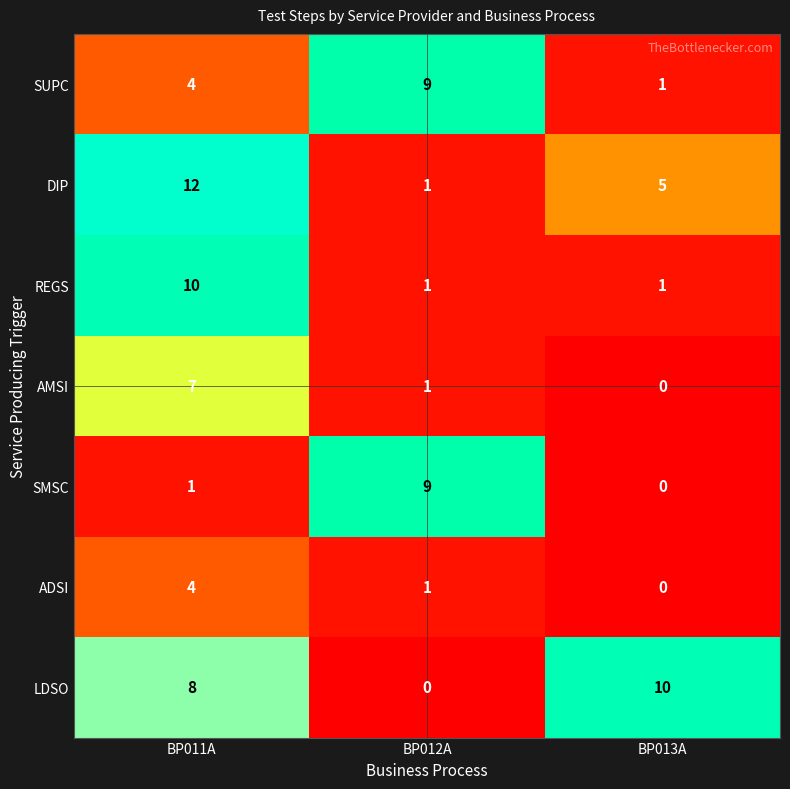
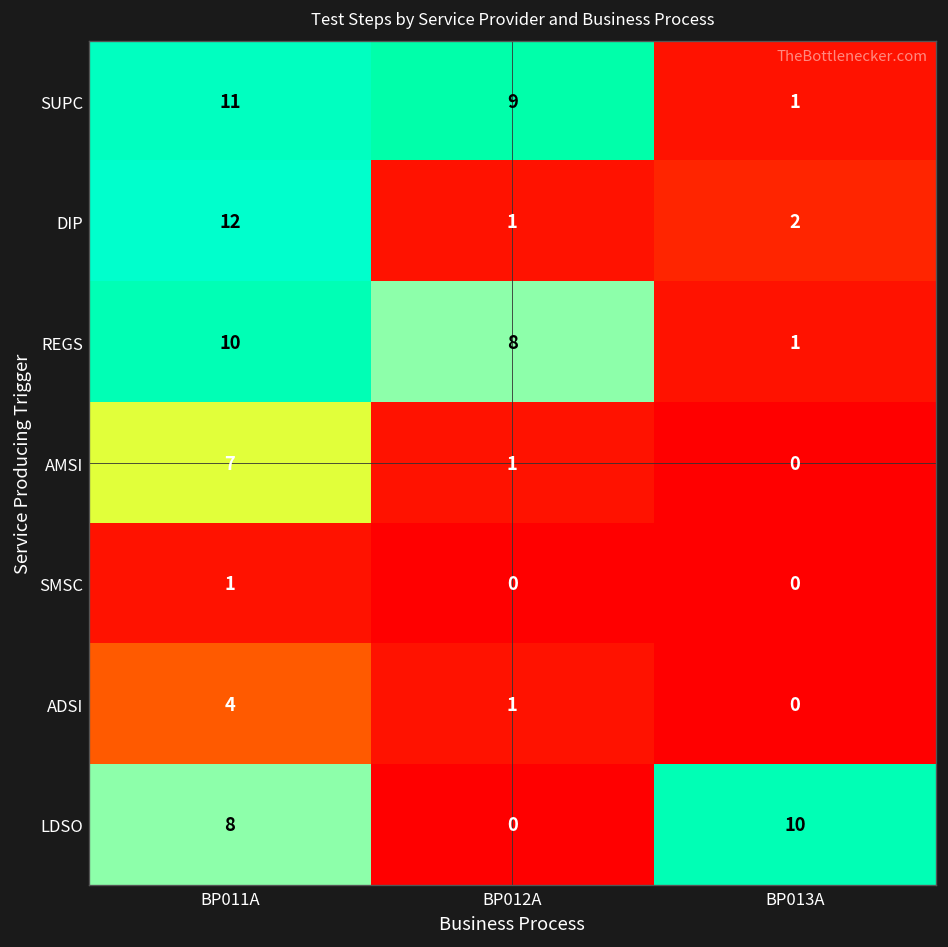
  {
    "SUPC": {
-     "BP011A": 4,
+     "BP011A": 11,
      "BP012A": 9
    },
    "DIP": {
      "BP011A": 12,
      "BP012A": 1,
-     "BP013A": 5
+     "BP013A": 2
    },
    "REGS": {
      "BP011A": 10,
-     "BP012A": 1,
+     "BP012A": 8,
      "BP013A": 1
    },
    "AMSI": {
      "BP011A": 7,
      "BP012A": 1,
      "BP013A": 0
    },
    "SMSC": {
      "BP011A": 1,
-     "BP012A": 9,
+     "BP012A": 0,
      "BP013A": 0
    },
    "ADSI": {
      "BP011A": 4,
      "BP012A": 1,
      "BP013A": 0
    },
    "LDSO": {
      "BP011A": 8,
      "BP012A": 0,
      "BP013A": 10
    }
  }
